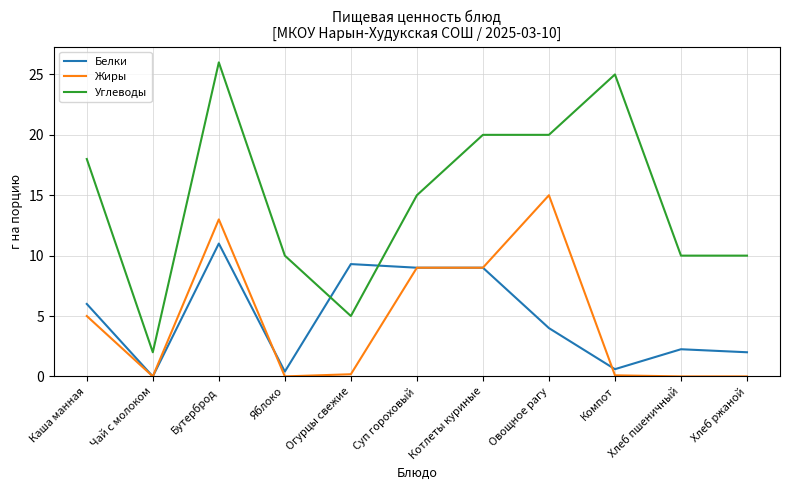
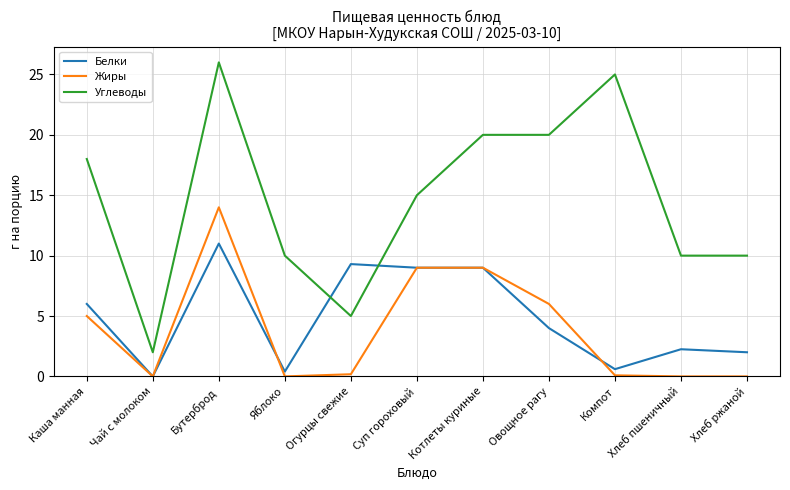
  {
    "Белки": {
      "Каша манная": 6,
      "Бутерброд": 11,
      "Яблоко": 0.4,
      "Огурцы свежие": 9.3,
      "Овощное рагу": 4,
      "Компот": 0.6,
      "Хлеб пшеничный": 2.3,
      "Хлеб ржаной": 2
    },
    "Жиры": {
      "Каша манная": 5,
-     "Бутерброд": 13,
+     "Бутерброд": 14,
      "Яблоко": 0,
      "Огурцы свежие": 0,
-     "Овощное рагу": 15,
+     "Овощное рагу": 6,
      "Компот": 0,
      "Хлеб пшеничный": 0,
      "Хлеб ржаной": 0
    },
    "Углеводы": {
      "Каша манная": 18,
      "Чай с молоком": 2,
      "Бутерброд": 26,
      "Яблоко": 10,
      "Огурцы свежие": 5,
      "Суп гороховый": 15,
      "Котлеты куриные": 20,
      "Овощное рагу": 20,
      "Компот": 25,
      "Хлеб пшеничный": 10,
      "Хлеб ржаной": 10
    }
  }
